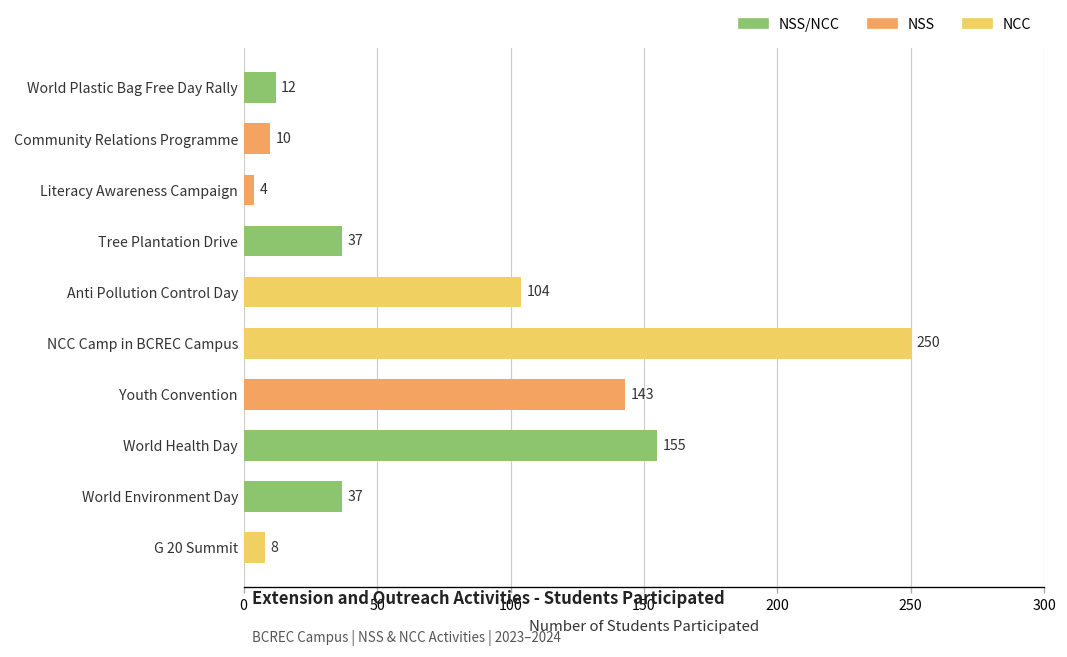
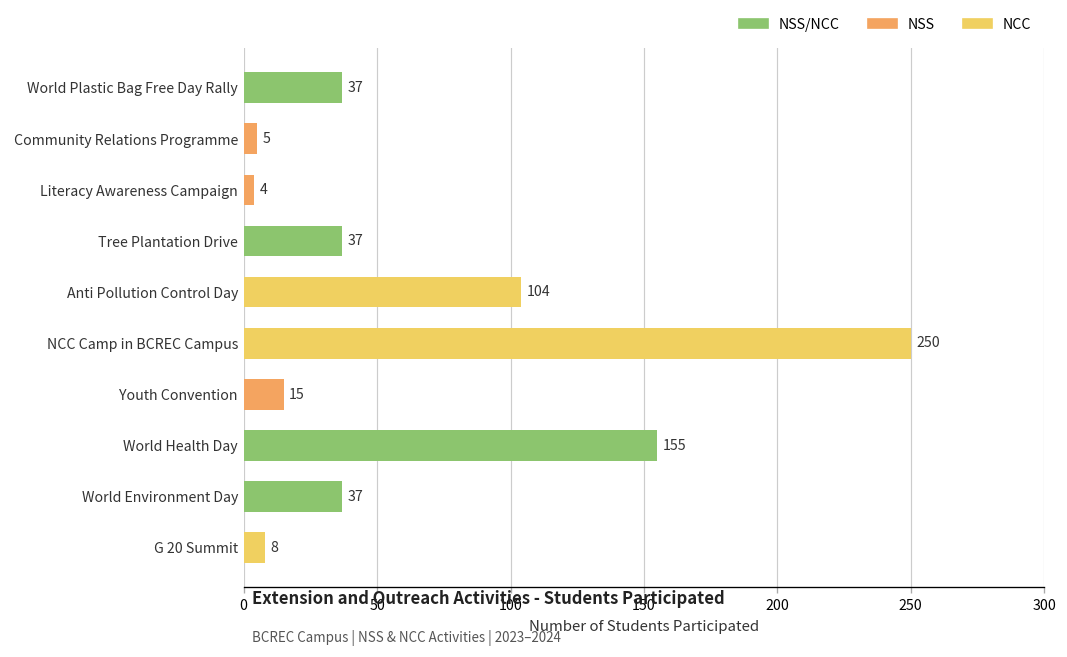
  {
-   "World Plastic Bag Free Day Rally": 12,
-   "Community Relations Programme": 10,
+   "World Plastic Bag Free Day Rally": 37,
+   "Community Relations Programme": 5,
    "Literacy Awareness Campaign": 4,
    "Tree Plantation Drive": 37,
    "Anti Pollution Control Day": 104,
    "NCC Camp in BCREC Campus": 250,
-   "Youth Convention": 143,
+   "Youth Convention": 15,
    "World Health Day": 155,
    "World Environment Day": 37,
    "G 20 Summit": 8
  }
